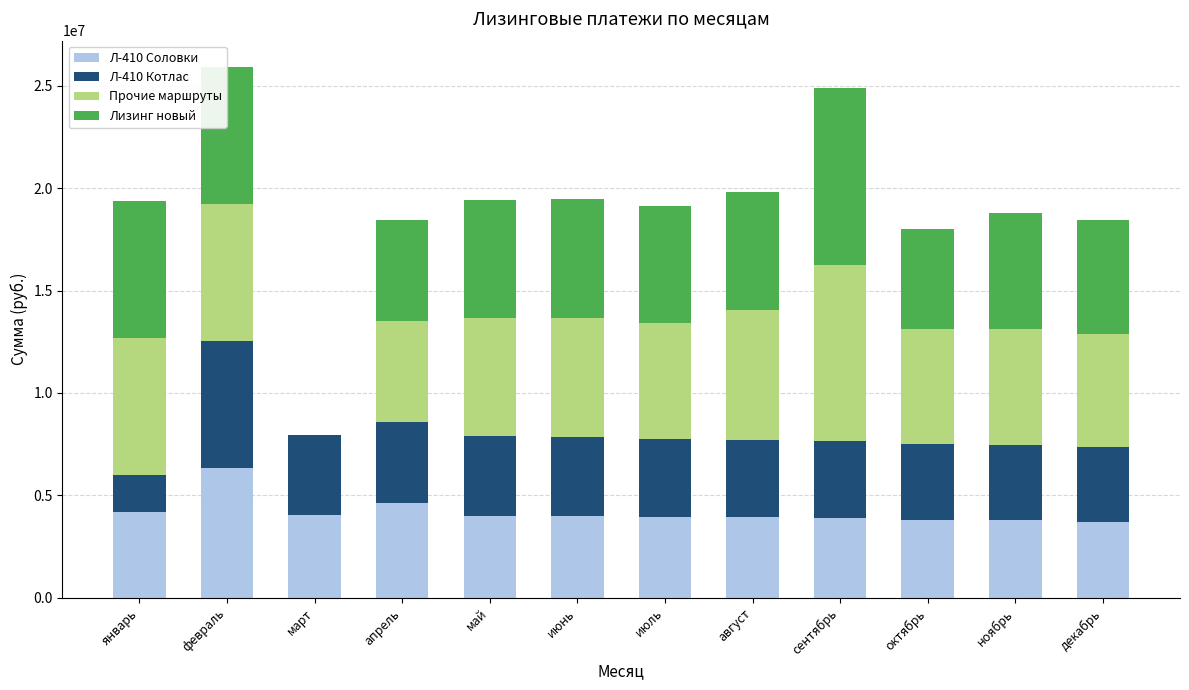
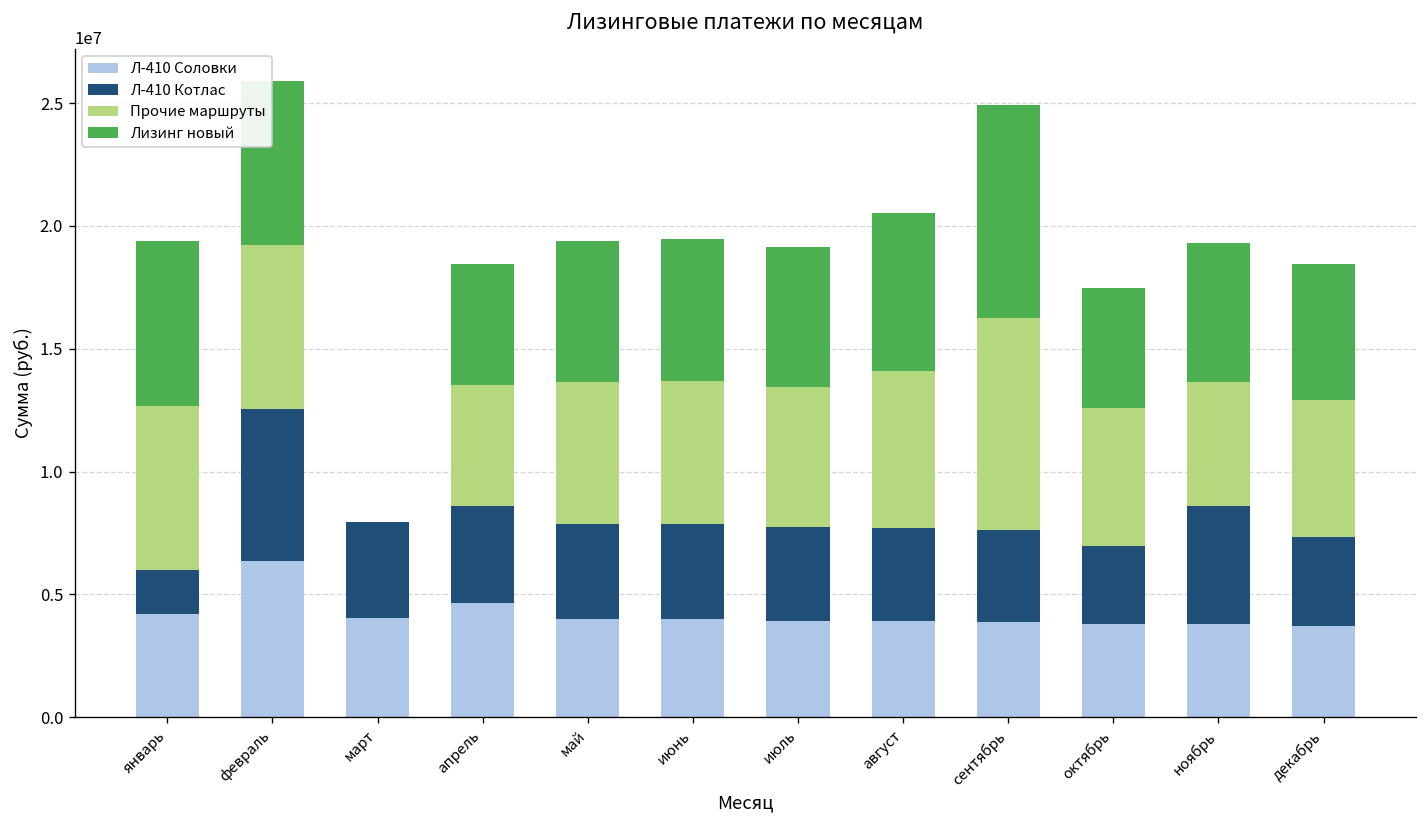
  {
    "Л-410 Соловки": {
      "январь": 4200000,
      "февраль": 6400000,
      "март": 4000000,
      "апрель": 4600000,
      "май": 4000000,
      "июнь": 4000000,
      "июль": 3900000,
      "август": 3900000,
      "сентябрь": 3900000,
      "октябрь": 3800000,
      "ноябрь": 3800000,
      "декабрь": 3700000
    },
    "Л-410 Котлас": {
      "январь": 1800000,
      "февраль": 6200000,
      "март": 3900000,
      "апрель": 3900000,
      "май": 3900000,
      "июнь": 3900000,
      "июль": 3800000,
      "август": 3800000,
      "сентябрь": 3800000,
-     "октябрь": 3700000,
-     "ноябрь": 3700000,
+     "октябрь": 3200000,
+     "ноябрь": 4800000,
      "декабрь": 3600000
    },
    "Прочие маршруты": {
      "январь": 6700000,
      "февраль": 6700000,
      "март": 0,
      "апрель": 4900000,
      "май": 5800000,
      "июнь": 5800000,
      "июль": 5700000,
      "август": 6400000,
      "сентябрь": 8600000,
      "октябрь": 5600000,
-     "ноябрь": 5700000,
+     "ноябрь": 5000000,
      "декабрь": 5600000
    },
    "Лизинг новый": {
      "январь": 6700000,
      "февраль": 6700000,
      "март": 0,
      "апрель": 4900000,
      "май": 5800000,
      "июнь": 5800000,
      "июль": 5700000,
-     "август": 5700000,
+     "август": 6400000,
      "сентябрь": 8600000,
      "октябрь": 4900000,
      "ноябрь": 5700000,
      "декабрь": 5600000
    }
  }
